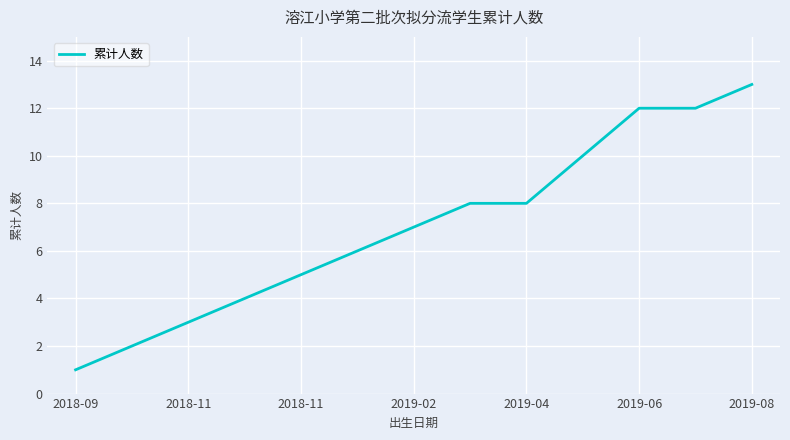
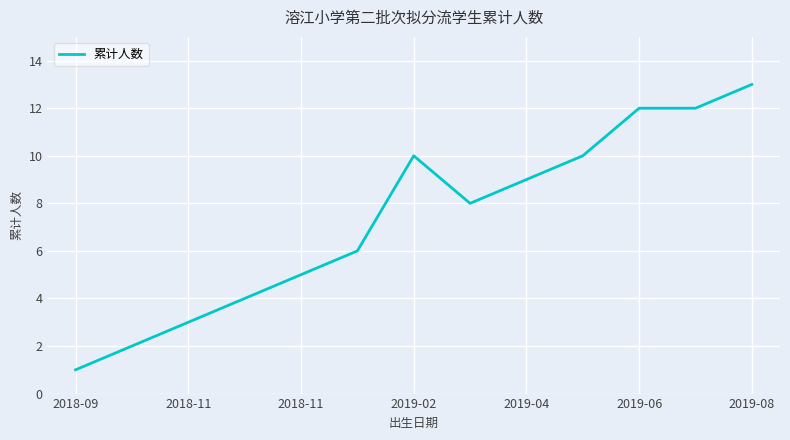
  {
    "2018-09": 1,
-   "2019-02": 7,
-   "2019-04": 8,
+   "2019-02": 10,
+   "2019-04": 9,
    "2019-06": 12,
    "2019-08": 13
  }
